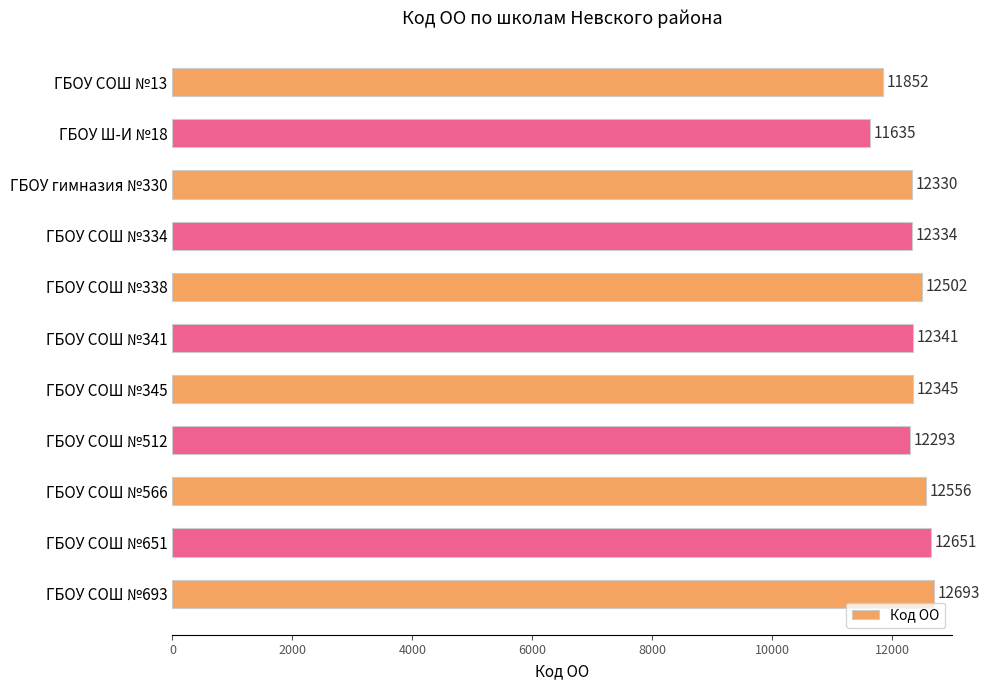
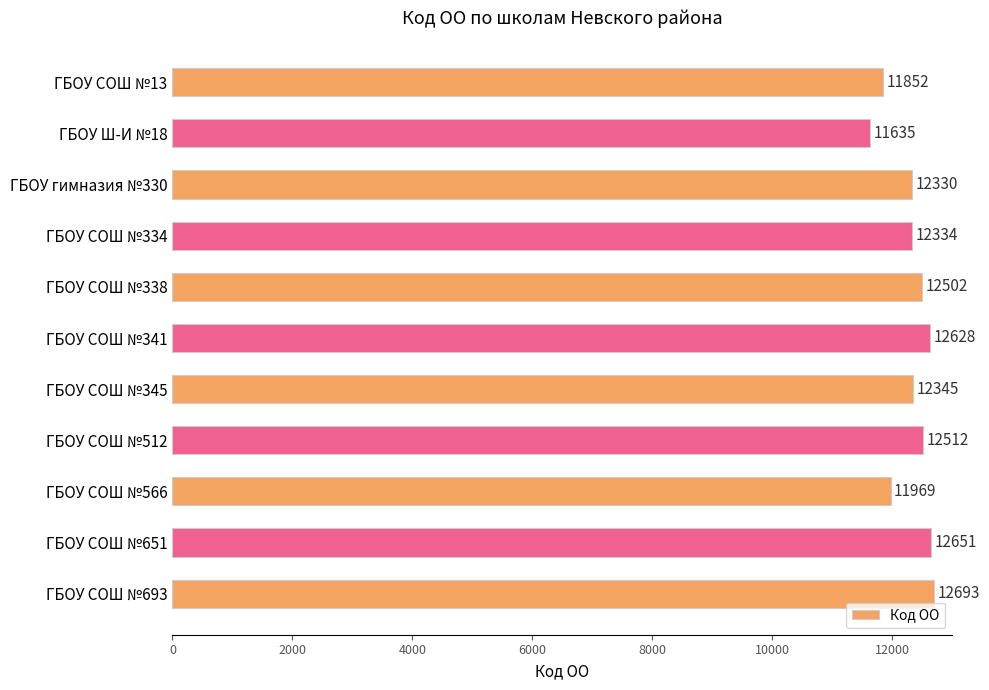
  {
    "ГБОУ СОШ №13": 11852,
    "ГБОУ Ш-И №18": 11635,
    "ГБОУ гимназия №330": 12330,
    "ГБОУ СОШ №334": 12334,
    "ГБОУ СОШ №338": 12502,
-   "ГБОУ СОШ №341": 12341,
+   "ГБОУ СОШ №341": 12628,
    "ГБОУ СОШ №345": 12345,
-   "ГБОУ СОШ №512": 12293,
-   "ГБОУ СОШ №566": 12556,
+   "ГБОУ СОШ №512": 12512,
+   "ГБОУ СОШ №566": 11969,
    "ГБОУ СОШ №651": 12651,
    "ГБОУ СОШ №693": 12693
  }
